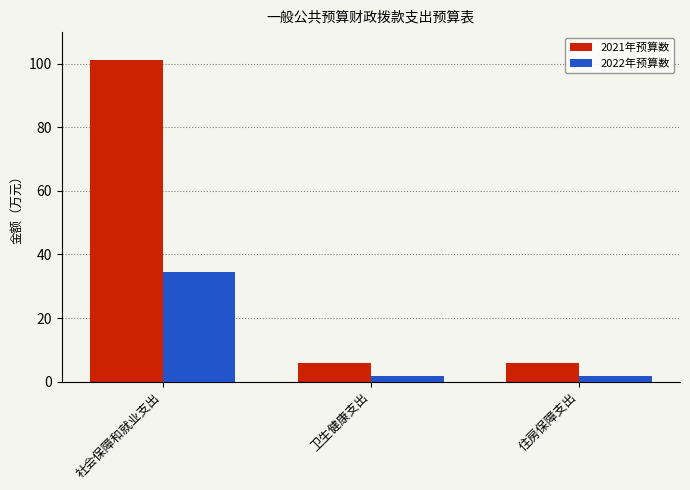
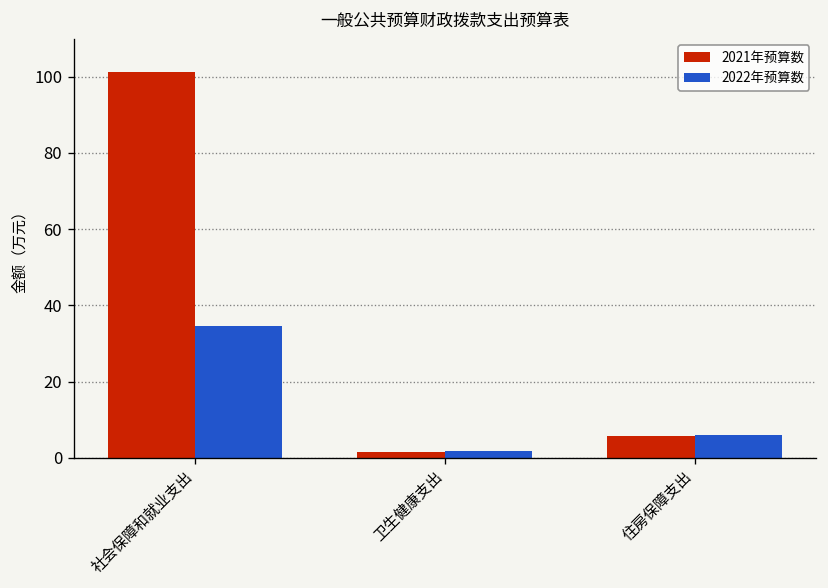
  {
    "2021年预算数": {
      "社会保障和就业支出": 101,
-     "卫生健康支出": 6,
+     "卫生健康支出": 1,
      "住房保障支出": 6
    },
    "2022年预算数": {
      "社会保障和就业支出": 34,
      "卫生健康支出": 2,
-     "住房保障支出": 2
+     "住房保障支出": 6
    }
  }
